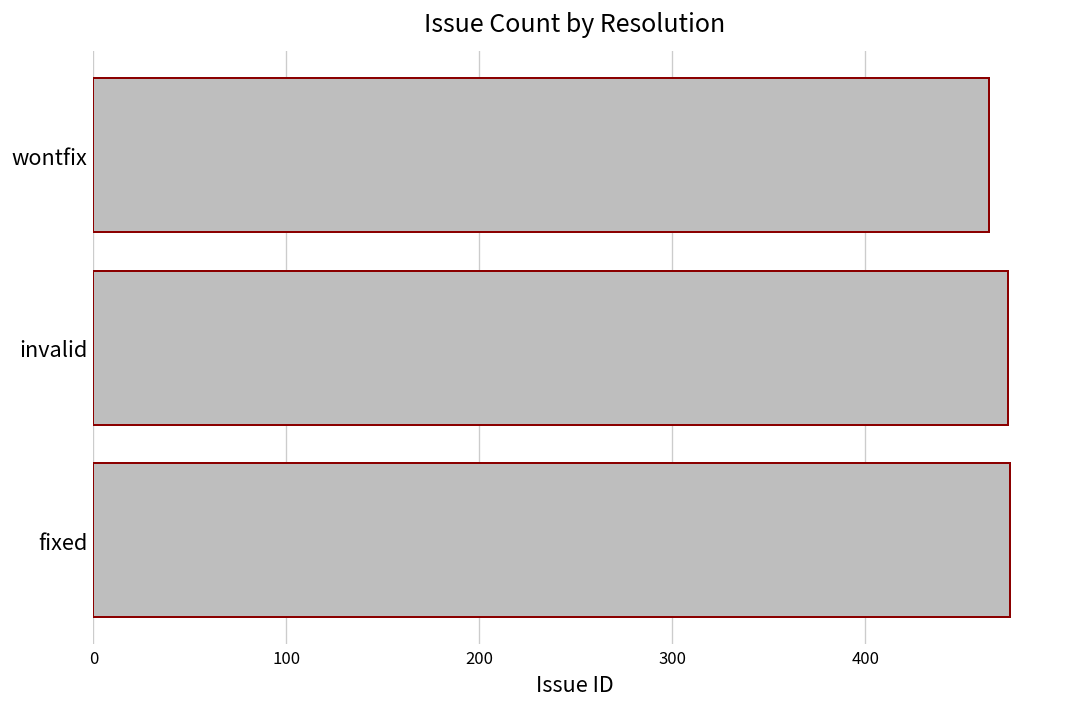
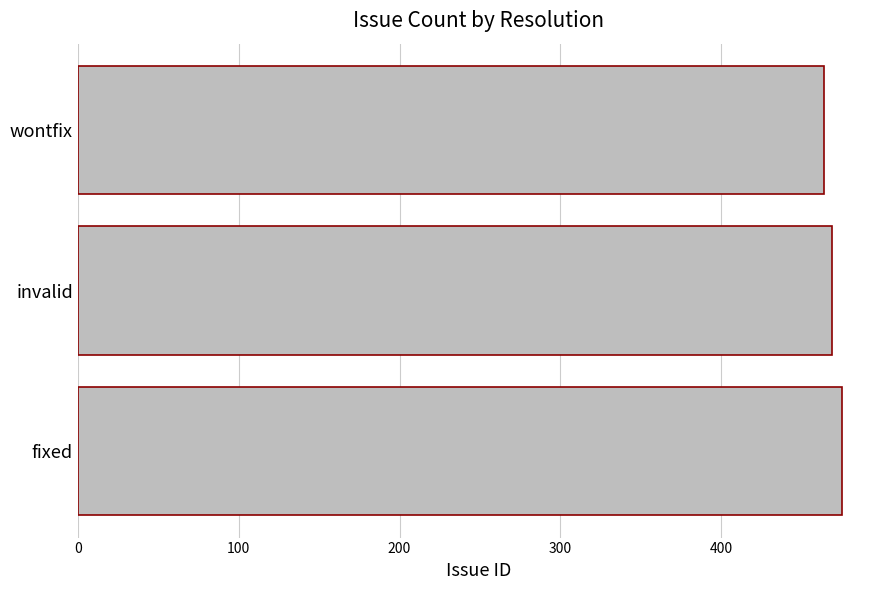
  {
    "wontfix": 464,
-   "invalid": 474,
+   "invalid": 469,
    "fixed": 475
  }
